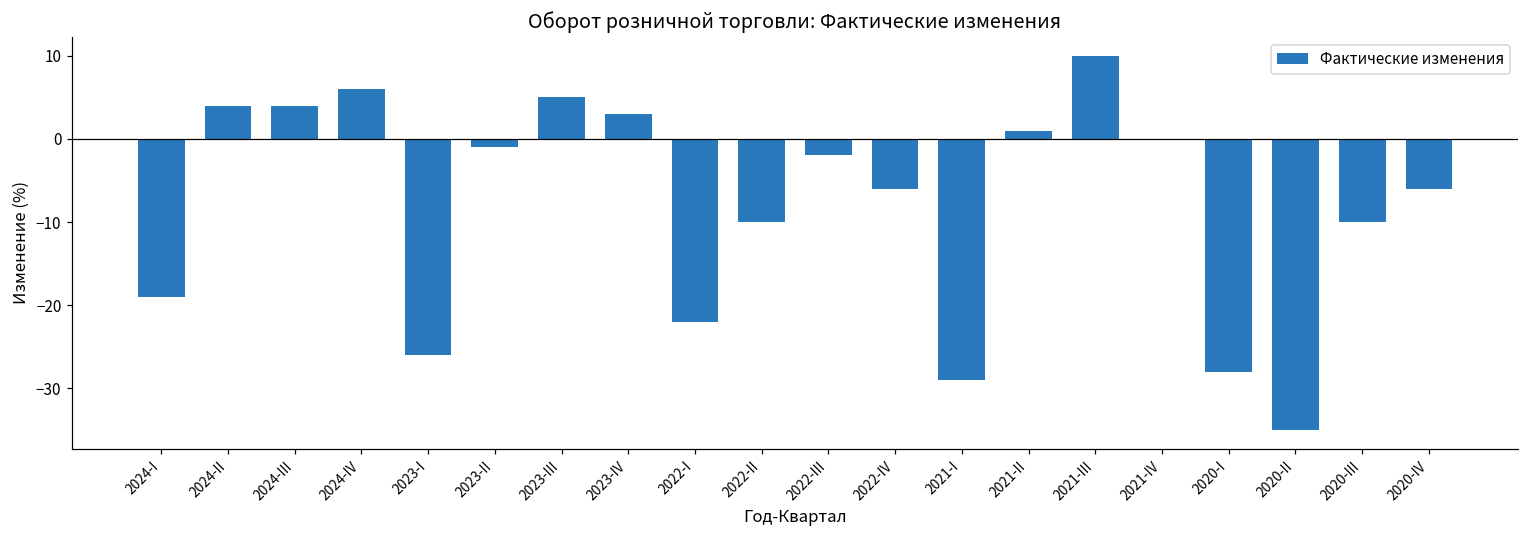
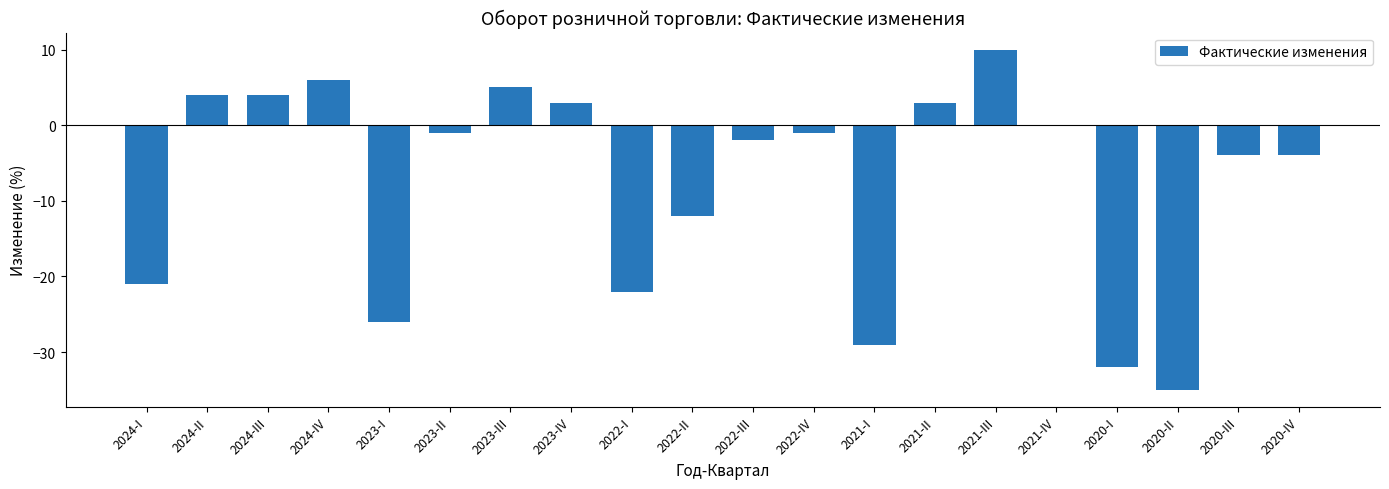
  {
-   "2024-I": -19,
+   "2024-I": -21,
    "2024-II": 4,
    "2024-III": 4,
    "2024-IV": 6,
    "2023-I": -26,
    "2023-II": -1,
    "2023-III": 5,
    "2023-IV": 3,
    "2022-I": -22,
-   "2022-II": -10,
+   "2022-II": -12,
    "2022-III": -2,
-   "2022-IV": -6,
+   "2022-IV": -1,
    "2021-I": -29,
-   "2021-II": 1,
+   "2021-II": 3,
    "2021-III": 10,
    "2021-IV": 0,
-   "2020-I": -28,
+   "2020-I": -32,
    "2020-II": -35,
-   "2020-III": -10,
-   "2020-IV": -6
+   "2020-III": -4,
+   "2020-IV": -4
  }
